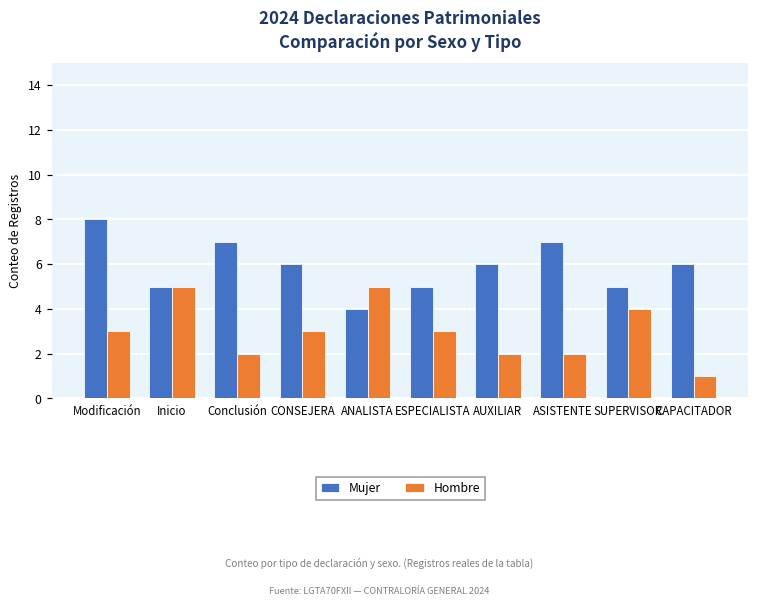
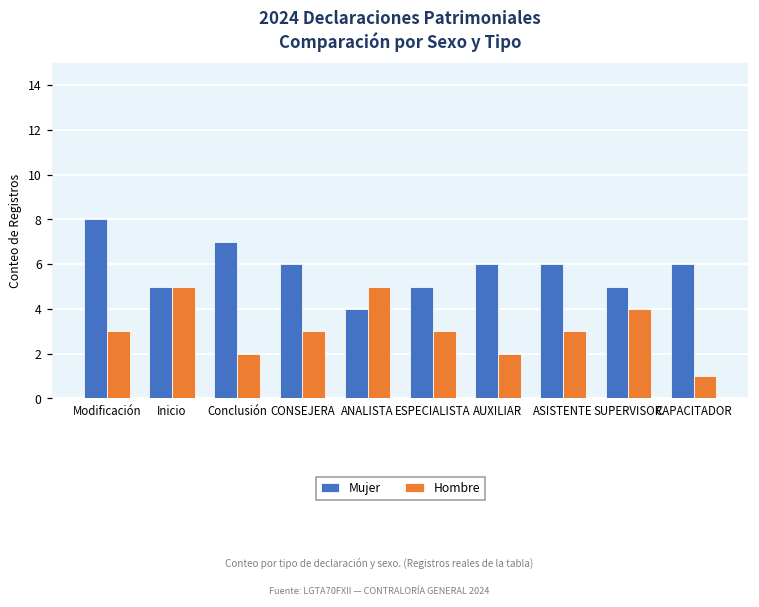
  {
    "Mujer": {
      "Modificación": 8,
      "Inicio": 5,
      "Conclusión": 7,
      "CONSEJERA": 6,
      "ANALISTA": 4,
      "ESPECIALISTA": 5,
      "AUXILIAR": 6,
-     "ASISTENTE": 7,
+     "ASISTENTE": 6,
      "SUPERVISOR": 5,
      "CAPACITADOR": 6
    },
    "Hombre": {
      "Modificación": 3,
      "Inicio": 5,
      "Conclusión": 2,
      "CONSEJERA": 3,
      "ANALISTA": 5,
      "ESPECIALISTA": 3,
      "AUXILIAR": 2,
-     "ASISTENTE": 2,
+     "ASISTENTE": 3,
      "SUPERVISOR": 4,
      "CAPACITADOR": 1
    }
  }
